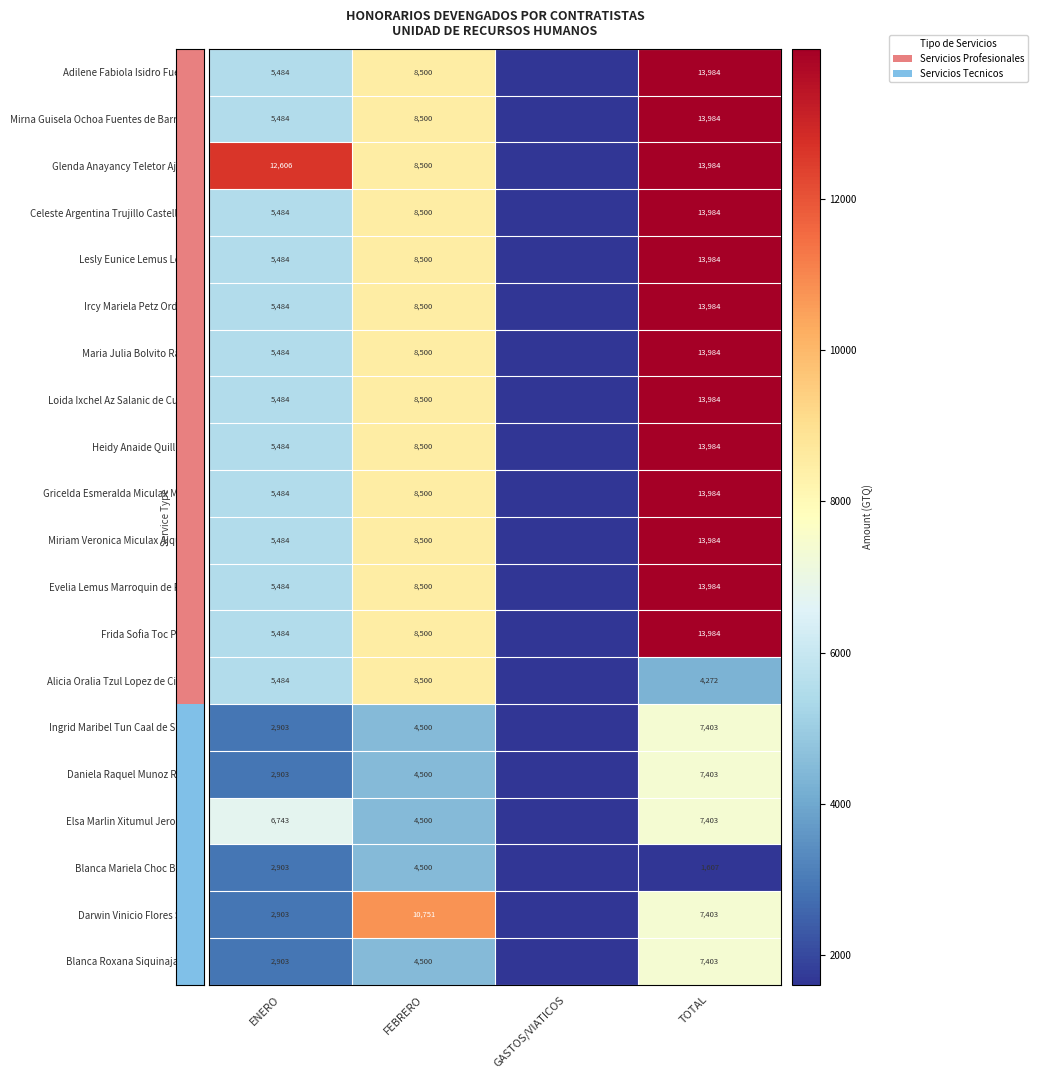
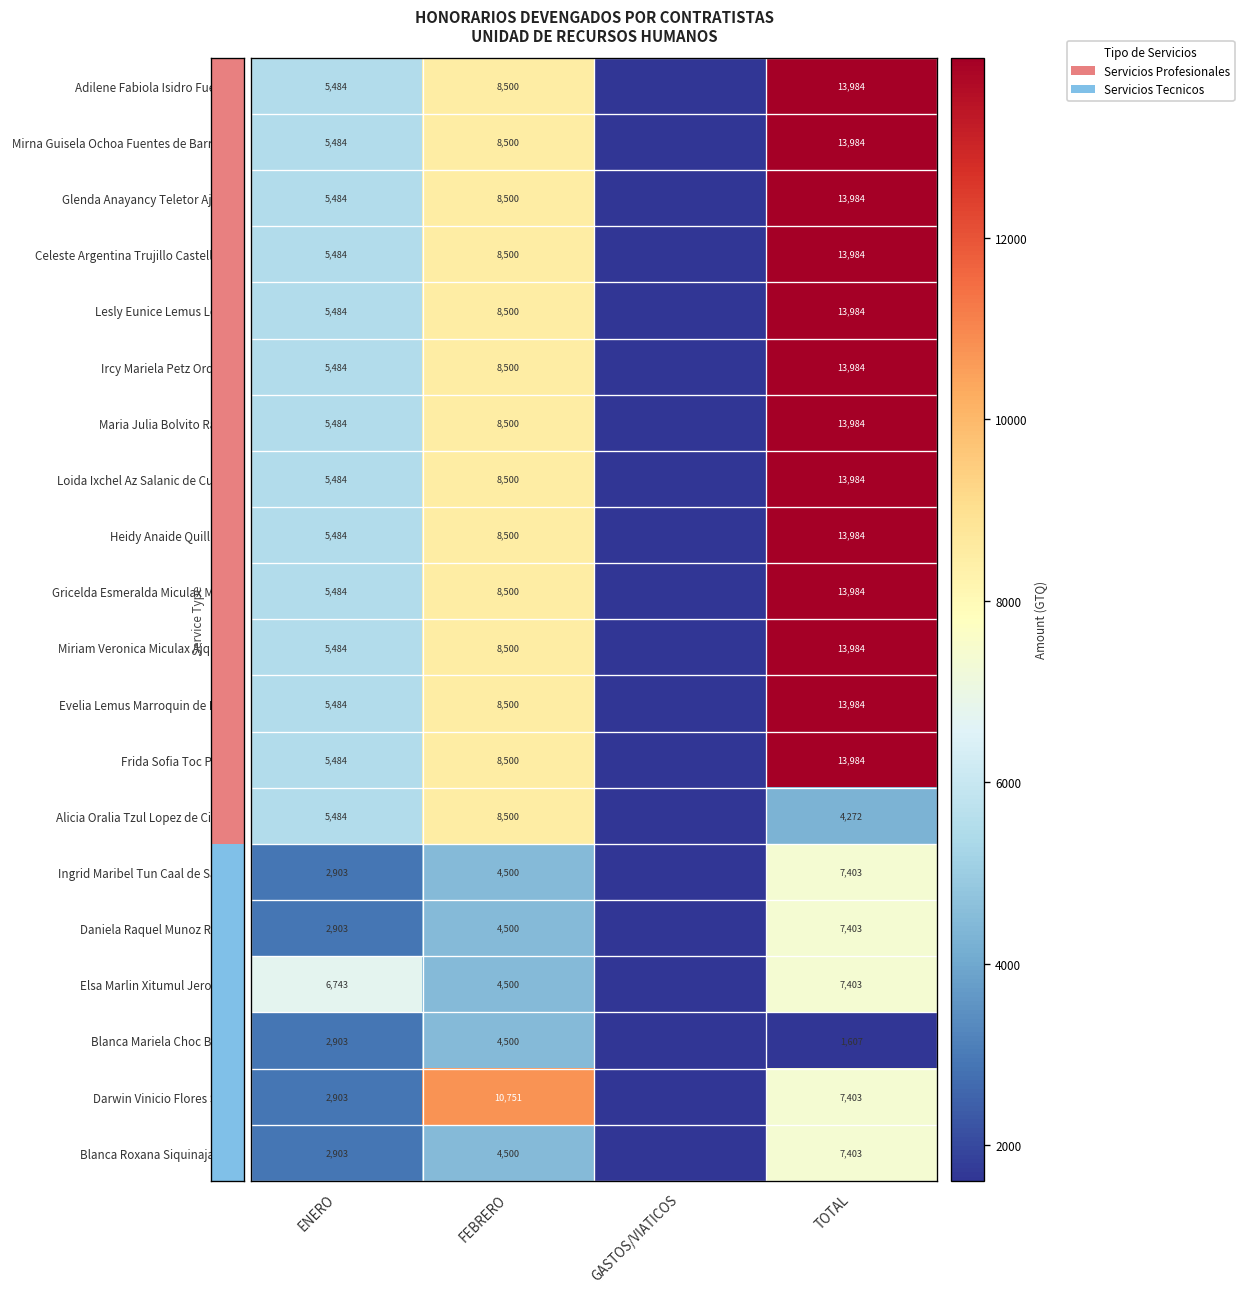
  {
    "Adilene Fabiola Isidro Fuentes": {
      "ENERO": "5,484",
      "FEBRERO": "8,500",
      "TOTAL": "13,984"
    },
    "Mirna Guisela Ochoa Fuentes de Barragan": {
      "ENERO": "5,484",
      "FEBRERO": "8,500",
      "TOTAL": "13,984"
    },
    "Glenda Anayancy Teletor Ajualip": {
-     "ENERO": "12,606",
+     "ENERO": "5,484",
      "FEBRERO": "8,500",
      "TOTAL": "13,984"
    },
    "Celeste Argentina Trujillo Castellanos": {
      "ENERO": "5,484",
      "FEBRERO": "8,500",
      "TOTAL": "13,984"
    },
    "Lesly Eunice Lemus Lemus": {
      "ENERO": "5,484",
      "FEBRERO": "8,500",
      "TOTAL": "13,984"
    },
    "Ircy Mariela Petz Ordonez": {
      "ENERO": "5,484",
      "FEBRERO": "8,500",
      "TOTAL": "13,984"
    },
    "Maria Julia Bolvito Ramos": {
      "ENERO": "5,484",
      "FEBRERO": "8,500",
      "TOTAL": "13,984"
    },
    "Loida Ixchel Az Salanic de Cuyuch": {
      "ENERO": "5,484",
      "FEBRERO": "8,500",
      "TOTAL": "13,984"
    },
    "Heidy Anaide Quill Ortiz": {
      "ENERO": "5,484",
      "FEBRERO": "8,500",
      "TOTAL": "13,984"
    },
    "Gricelda Esmeralda Miculax Martin": {
      "ENERO": "5,484",
      "FEBRERO": "8,500",
      "TOTAL": "13,984"
    },
    "Miriam Veronica Miculax Ajquejay": {
      "ENERO": "5,484",
      "FEBRERO": "8,500",
      "TOTAL": "13,984"
    },
    "Evelia Lemus Marroquin de Perez": {
      "ENERO": "5,484",
      "FEBRERO": "8,500",
      "TOTAL": "13,984"
    },
    "Frida Sofia Toc Panjoj": {
      "ENERO": "5,484",
      "FEBRERO": "8,500",
      "TOTAL": "13,984"
    },
    "Alicia Oralia Tzul Lopez de Citalan": {
      "ENERO": "5,484",
      "FEBRERO": "8,500",
      "TOTAL": "4,272"
    },
    "Ingrid Maribel Tun Caal de Sajche": {
      "ENERO": "2,903",
      "FEBRERO": "4,500",
      "TOTAL": "7,403"
    },
    "Daniela Raquel Munoz Rossel": {
      "ENERO": "2,903",
      "FEBRERO": "4,500",
      "TOTAL": "7,403"
    },
    "Elsa Marlin Xitumul Jeronimo": {
      "ENERO": "6,743",
      "FEBRERO": "4,500",
      "TOTAL": "7,403"
    },
    "Blanca Mariela Choc Bajxac": {
      "ENERO": "2,903",
      "FEBRERO": "4,500",
      "TOTAL": "1,607"
    },
    "Darwin Vinicio Flores Sican": {
      "ENERO": "2,903",
      "FEBRERO": "10,751",
      "TOTAL": "7,403"
    },
    "Blanca Roxana Siquinajay Sal": {
      "ENERO": "2,903",
      "FEBRERO": "4,500",
      "TOTAL": "7,403"
    }
  }
